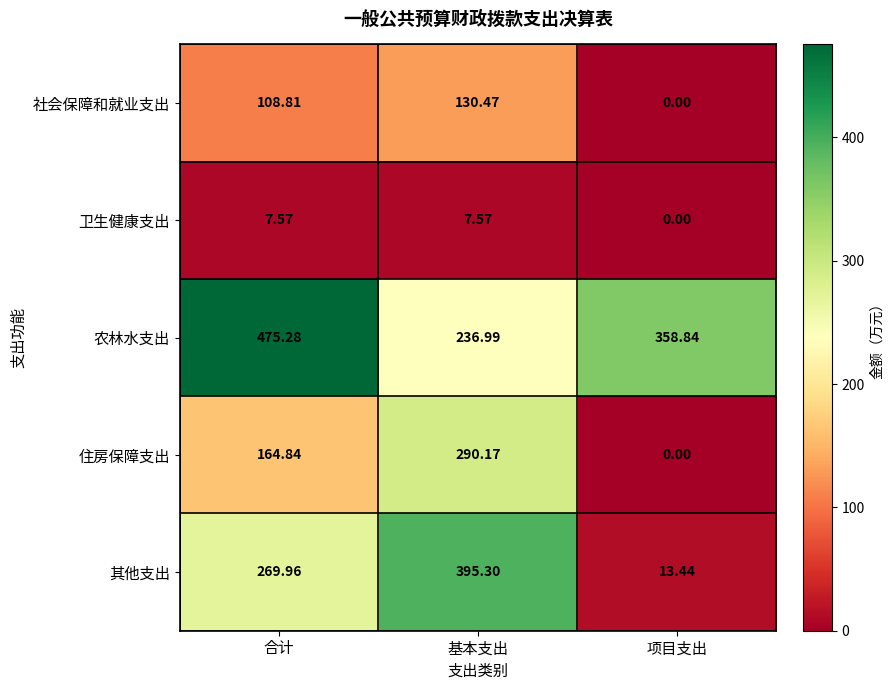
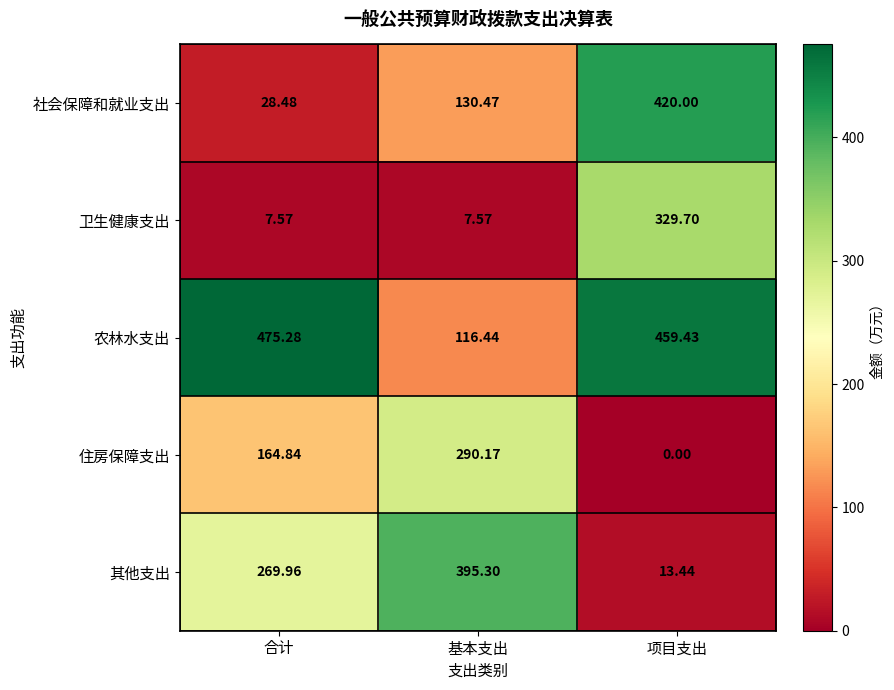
  {
    "社会保障和就业支出": {
-     "合计": 108.81,
+     "合计": 28.48,
      "基本支出": 130.47,
-     "项目支出": 0.00
+     "项目支出": 420.00
    },
    "卫生健康支出": {
      "合计": 7.57,
      "基本支出": 7.57,
-     "项目支出": 0.00
+     "项目支出": 329.70
    },
    "农林水支出": {
      "合计": 475.28,
-     "基本支出": 236.99,
-     "项目支出": 358.84
+     "基本支出": 116.44,
+     "项目支出": 459.43
    },
    "住房保障支出": {
      "合计": 164.84,
      "基本支出": 290.17,
      "项目支出": 0.00
    },
    "其他支出": {
      "合计": 269.96,
      "基本支出": 395.30,
      "项目支出": 13.44
    }
  }
